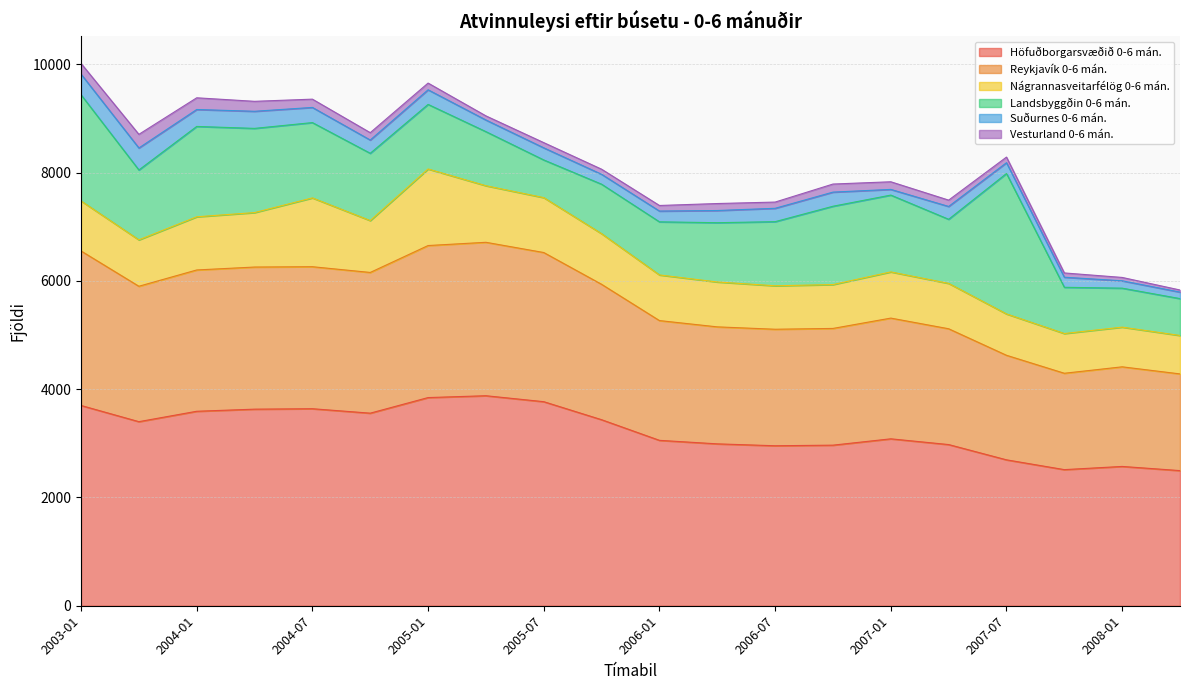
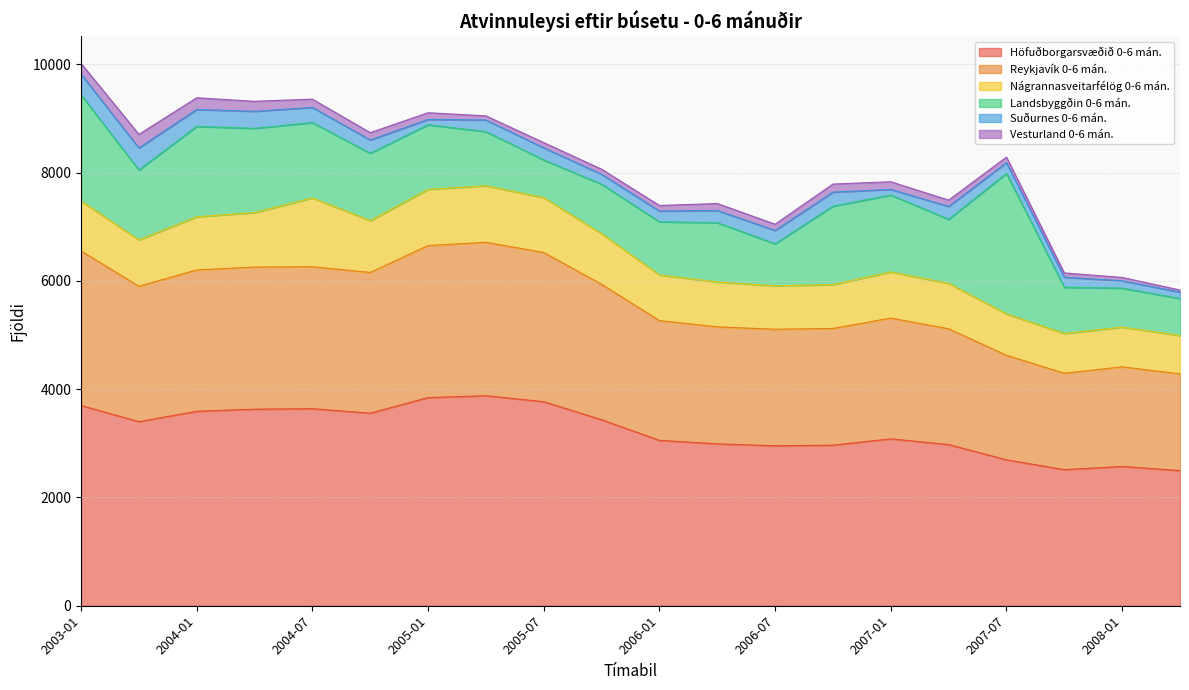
  {
    "Nágrannasveitarfélög 0-6 mán.": {
      "2003-01": 900,
      "2004-01": 1000,
      "2004-07": 1300,
-     "2005-01": 1400,
+     "2005-01": 1000,
      "2005-07": 1000,
      "2006-01": 800,
      "2006-07": 800,
      "2007-01": 900,
      "2007-07": 800,
      "2008-01": 700
    },
    "Landsbyggðin 0-6 mán.": {
      "2003-01": 2000,
      "2004-01": 1700,
      "2004-07": 1400,
      "2005-01": 1200,
      "2005-07": 700,
      "2006-01": 1000,
-     "2006-07": 1200,
+     "2006-07": 800,
      "2007-01": 1400,
      "2007-07": 2600,
      "2008-01": 700
    },
    "Suðurnes 0-6 mán.": {
      "2003-01": 400,
      "2004-01": 300,
      "2004-07": 300,
-     "2005-01": 300,
+     "2005-01": 100,
      "2005-07": 200,
      "2006-01": 200,
      "2006-07": 200,
      "2007-01": 100,
      "2007-07": 200,
      "2008-01": 100
    },
    "Vesturland 0-6 mán.": {
      "2003-01": 200,
      "2004-01": 200,
      "2004-07": 200,
      "2005-01": 100,
      "2005-07": 100,
      "2006-01": 100,
      "2006-07": 100,
      "2007-01": 100,
      "2007-07": 100,
      "2008-01": 100
    }
  }
